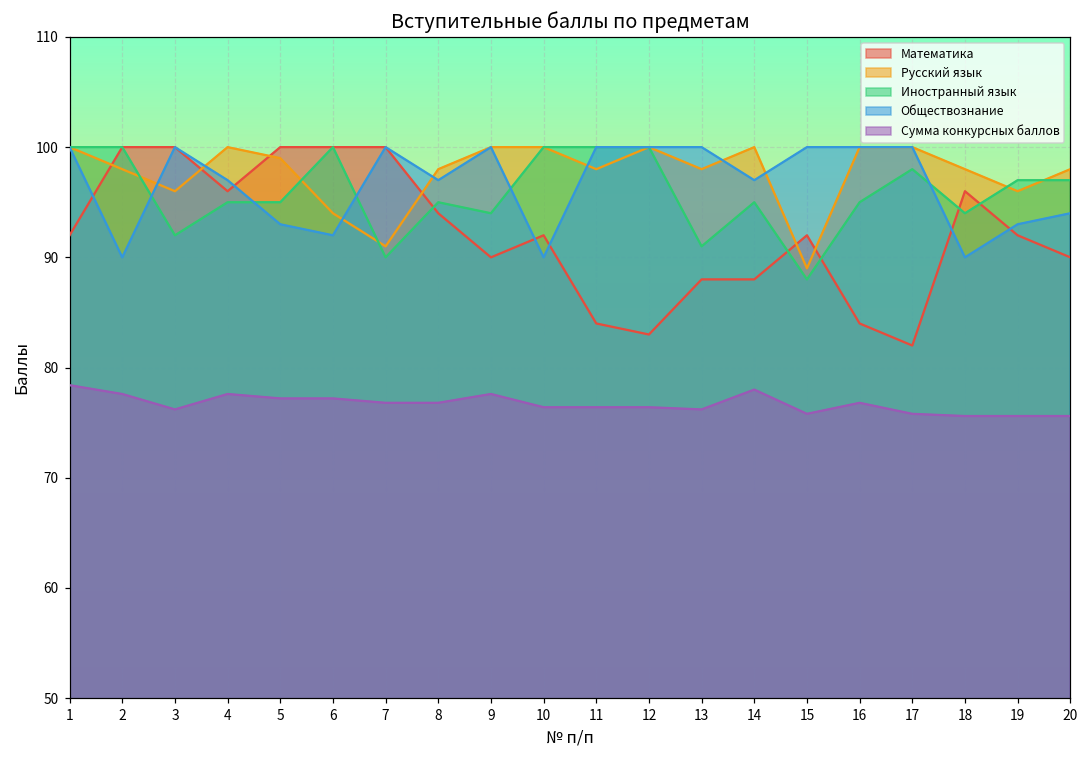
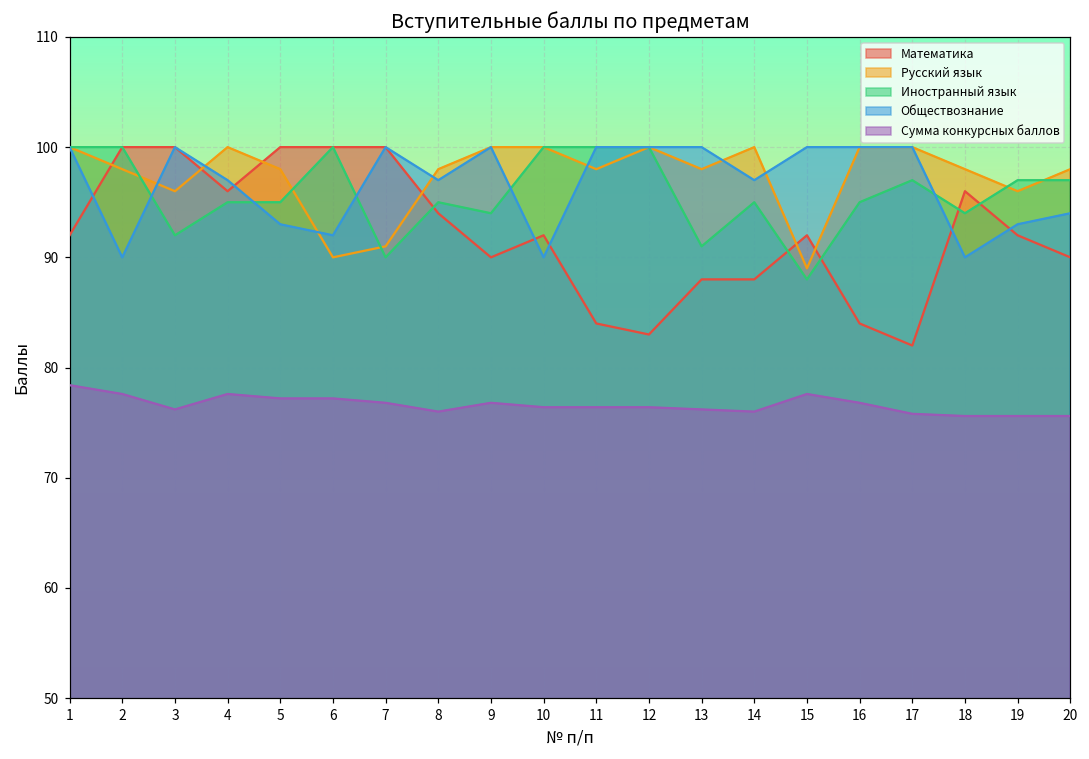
  {
    "Математика": {
      "1": 92.0,
      "4": 96.0,
      "5": 100.0,
      "8": 94.0,
      "9": 90.0,
      "10": 92.0,
      "11": 84.0,
      "12": 83.0,
      "13": 88.0,
      "14": 88.0,
      "15": 92.0,
      "16": 84.0,
      "17": 82.0,
      "18": 96.0,
      "19": 92.0,
      "20": 90.0
    },
    "Русский язык": {
      "2": 98,
      "3": 96,
      "4": 100,
-     "5": 99,
-     "6": 94,
+     "5": 98,
+     "6": 90,
      "7": 91,
      "8": 98,
      "11": 98,
      "13": 98,
      "14": 100,
      "15": 89,
      "18": 98,
      "19": 96,
      "20": 98
    },
    "Иностранный язык": {
      "3": 92,
      "4": 95,
      "5": 95,
      "7": 90,
      "8": 95,
      "9": 94,
      "13": 91,
      "14": 95,
      "15": 88,
      "16": 95,
-     "17": 98,
+     "17": 97,
      "18": 94,
      "19": 97,
      "20": 97
    },
    "Обществознание": {
      "2": 90.0,
      "4": 97.0,
      "5": 93.0,
      "6": 92.0,
      "8": 97.0,
      "10": 90.0,
      "13": 100.0,
      "14": 97.0,
      "15": 100.0,
      "18": 90.0,
      "19": 93.0,
      "20": 94.0
    },
    "Сумма конкурсных баллов": {
      "1": 78.4,
      "2": 77.6,
      "3": 76.2,
      "4": 77.6,
      "5": 77.2,
      "6": 77.2,
      "7": 76.8,
-     "8": 76.8,
-     "9": 77.6,
+     "8": 76.0,
+     "9": 76.8,
      "10": 76.4,
      "11": 76.4,
      "12": 76.4,
      "13": 76.2,
-     "14": 78.0,
-     "15": 75.8,
+     "14": 76.0,
+     "15": 77.6,
      "16": 76.8,
      "17": 75.8,
      "18": 75.6,
      "19": 75.6,
      "20": 75.6
    }
  }
